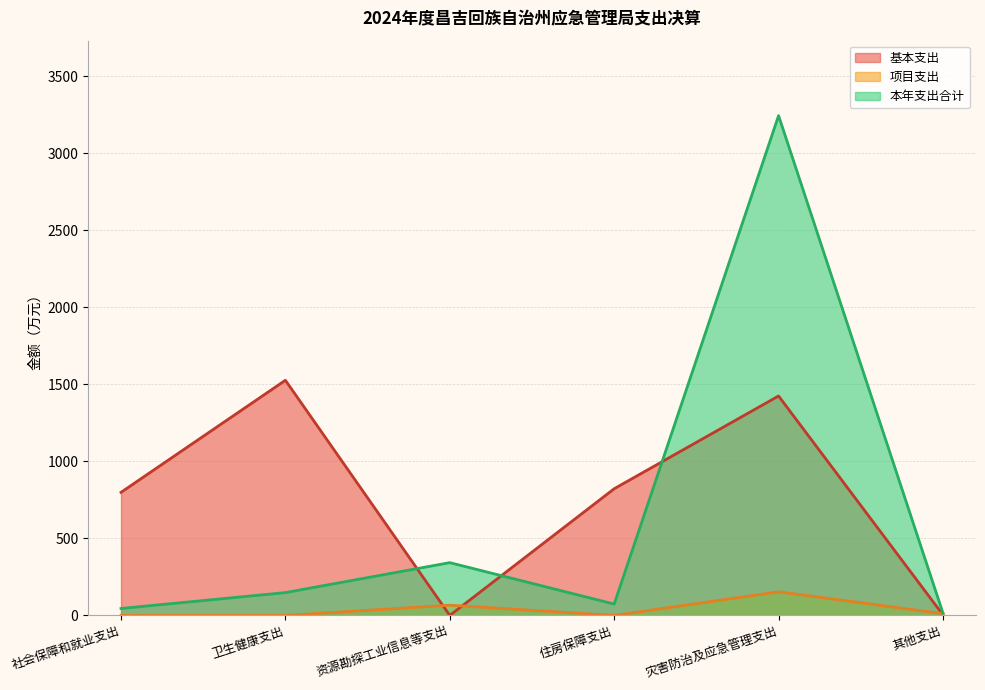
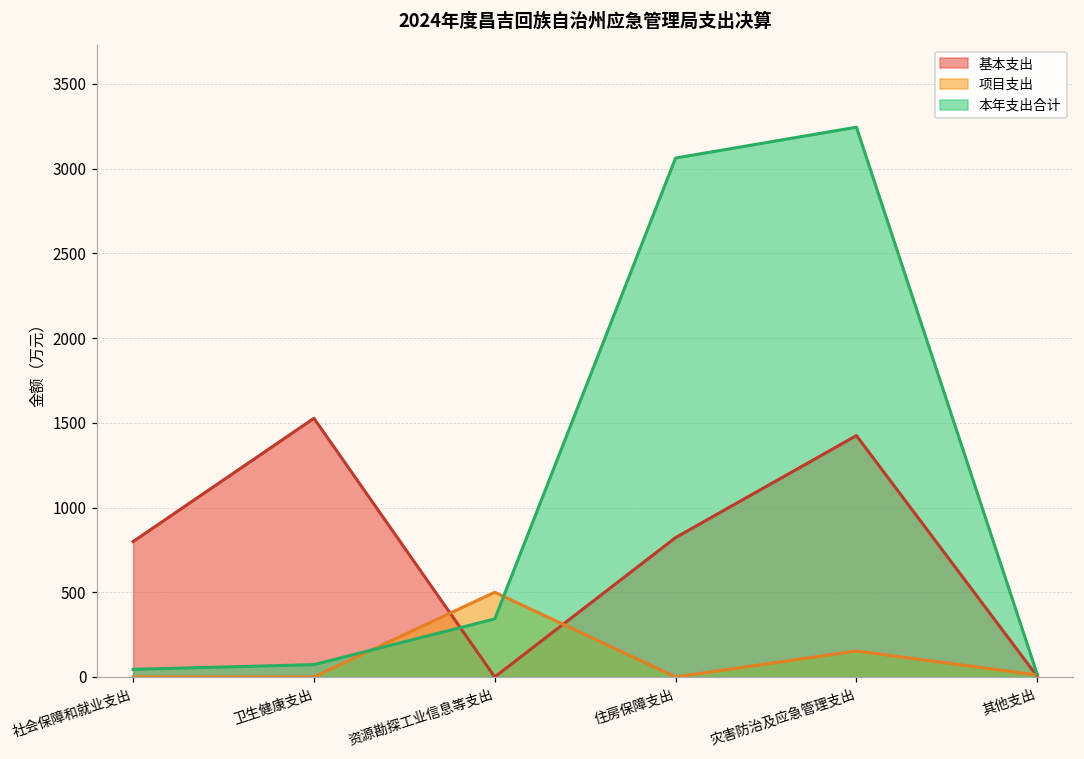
  {
    "基本支出": {
      "社会保障和就业支出": 800,
      "卫生健康支出": 1530,
      "资源勘探工业信息等支出": 0,
      "住房保障支出": 820,
      "灾害防治及应急管理支出": 1420
    },
    "项目支出": {
      "社会保障和就业支出": 0,
      "卫生健康支出": 0,
-     "资源勘探工业信息等支出": 70,
+     "资源勘探工业信息等支出": 500,
      "住房保障支出": 0,
      "灾害防治及应急管理支出": 150
    },
    "本年支出合计": {
      "社会保障和就业支出": 50,
-     "卫生健康支出": 150,
+     "卫生健康支出": 70,
      "资源勘探工业信息等支出": 340,
-     "住房保障支出": 70,
+     "住房保障支出": 3060,
      "灾害防治及应急管理支出": 3240
    }
  }
